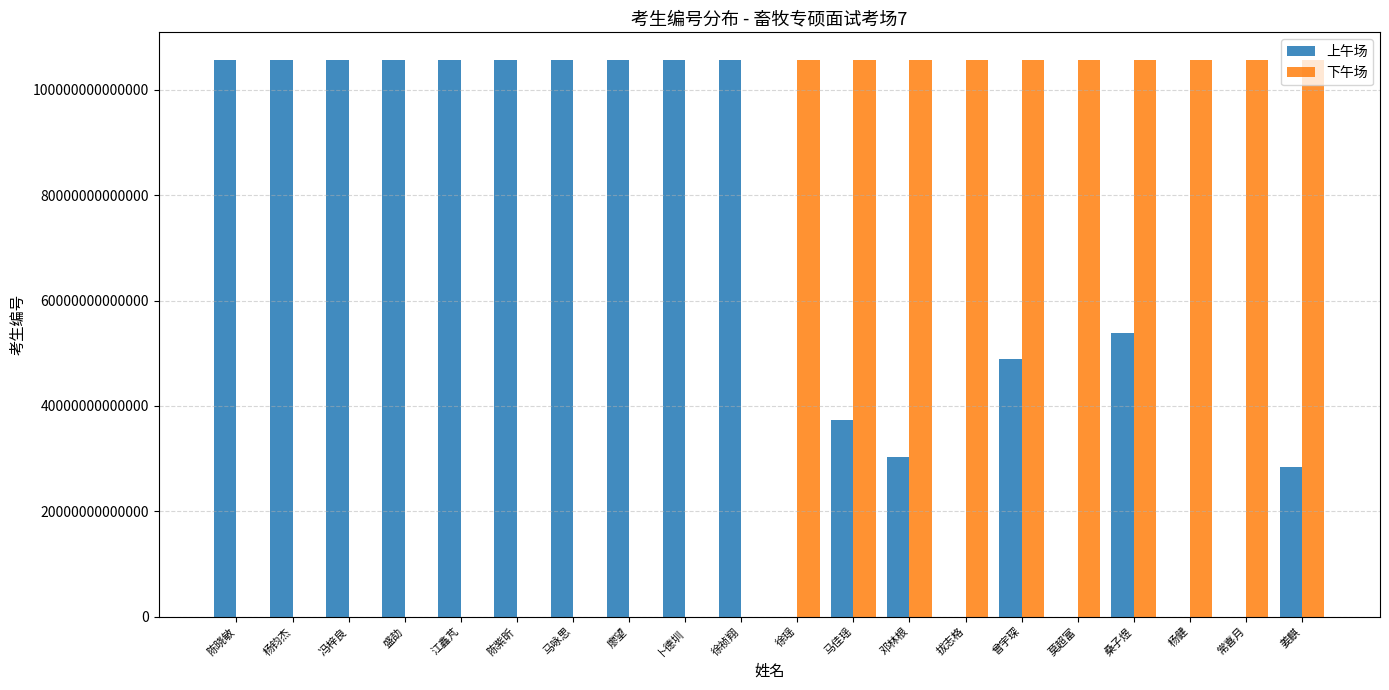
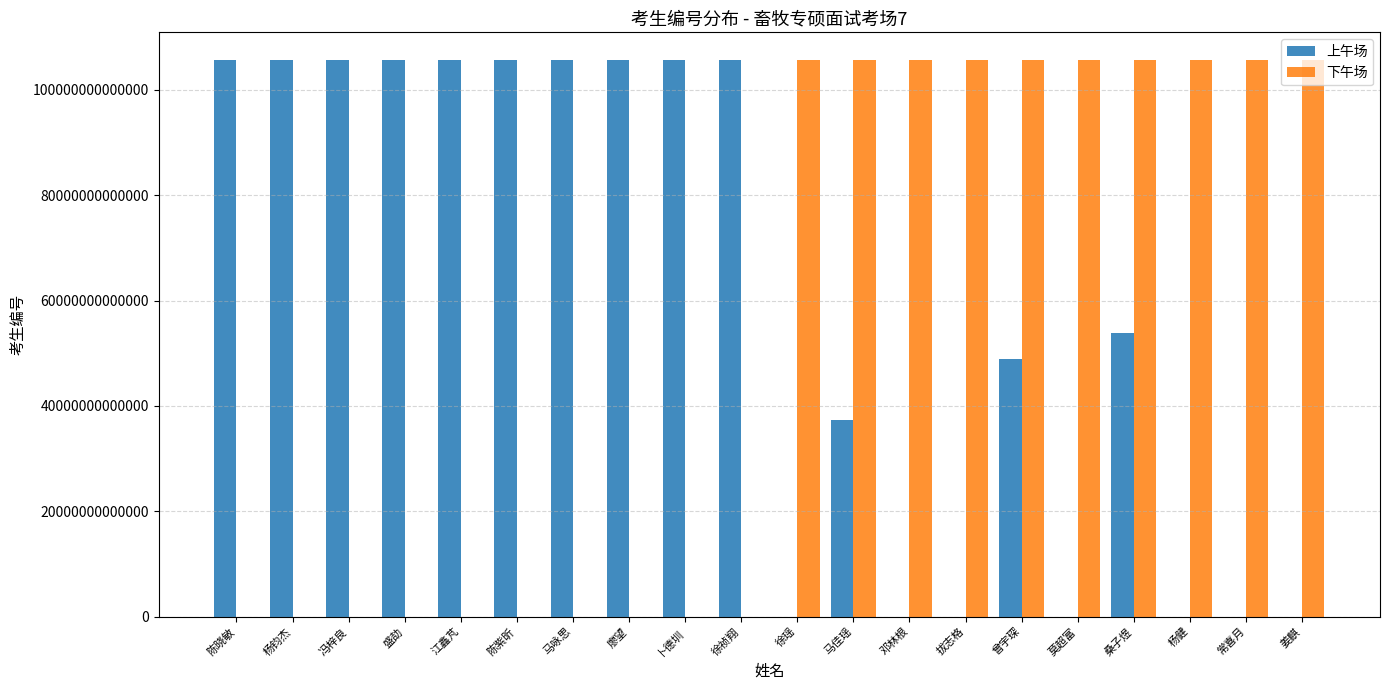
  {
    "上午场": {
      "陈晓敏": 106000000000000,
      "杨钧杰": 106000000000000,
      "冯梓良": 106000000000000,
      "盛劼": 106000000000000,
      "江鑫芃": 106000000000000,
      "陈紫昕": 106000000000000,
      "马咏思": 106000000000000,
      "廖望": 106000000000000,
      "卜德圳": 106000000000000,
      "徐祯翔": 106000000000000,
      "徐瑶": 0,
      "马佳瑶": 37000000000000,
-     "邓林根": 30000000000000,
+     "邓林根": 0,
      "拔志格": 0,
      "曾宇琛": 49000000000000,
      "莫超富": 0,
      "桑子煜": 54000000000000,
      "杨健": 0,
      "常喜月": 0,
-     "姜麒": 28000000000000
+     "姜麒": 0
    },
    "下午场": {
      "陈晓敏": 0,
      "杨钧杰": 0,
      "冯梓良": 0,
      "盛劼": 0,
      "江鑫芃": 0,
      "陈紫昕": 0,
      "马咏思": 0,
      "廖望": 0,
      "卜德圳": 0,
      "徐祯翔": 0,
      "徐瑶": 106000000000000,
      "马佳瑶": 106000000000000,
      "邓林根": 106000000000000,
      "拔志格": 106000000000000,
      "曾宇琛": 106000000000000,
      "莫超富": 106000000000000,
      "桑子煜": 106000000000000,
      "杨健": 106000000000000,
      "常喜月": 106000000000000
    }
  }
